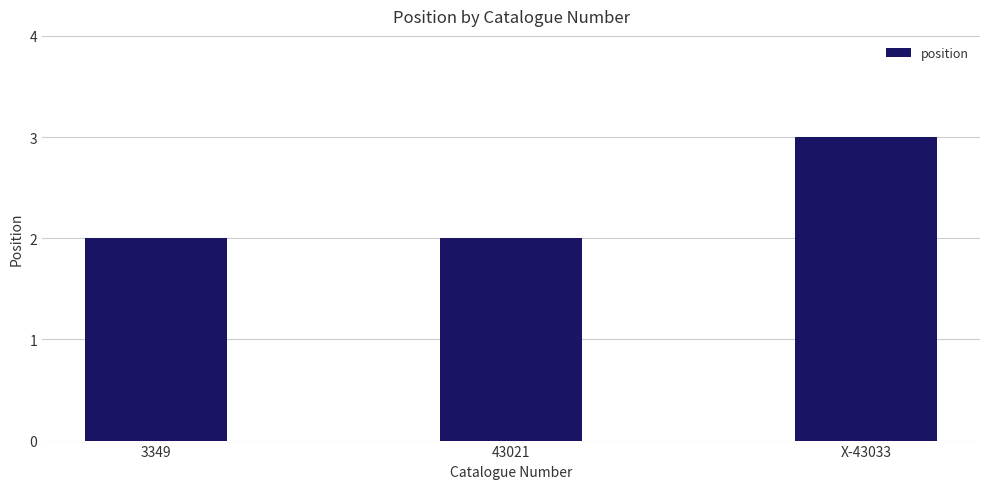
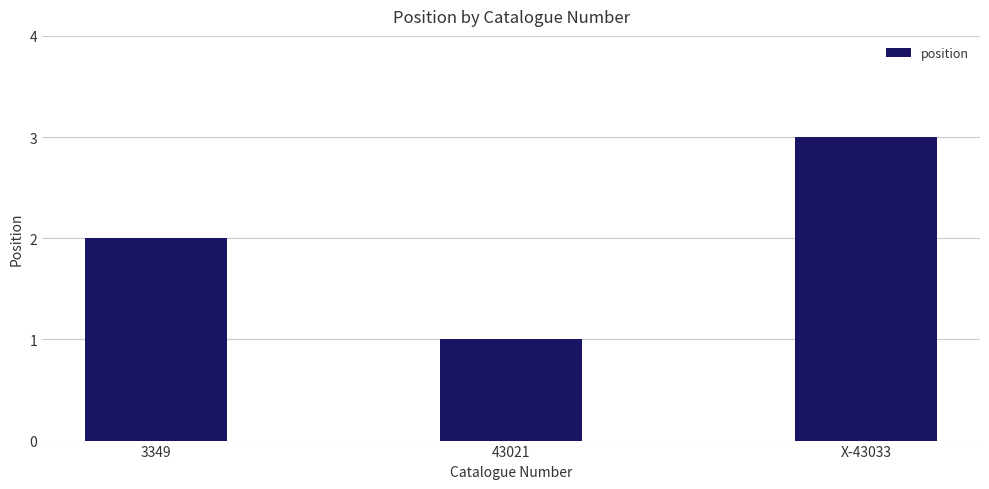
  {
    "3349": 2,
-   "43021": 2,
+   "43021": 1,
    "X-43033": 3
  }
